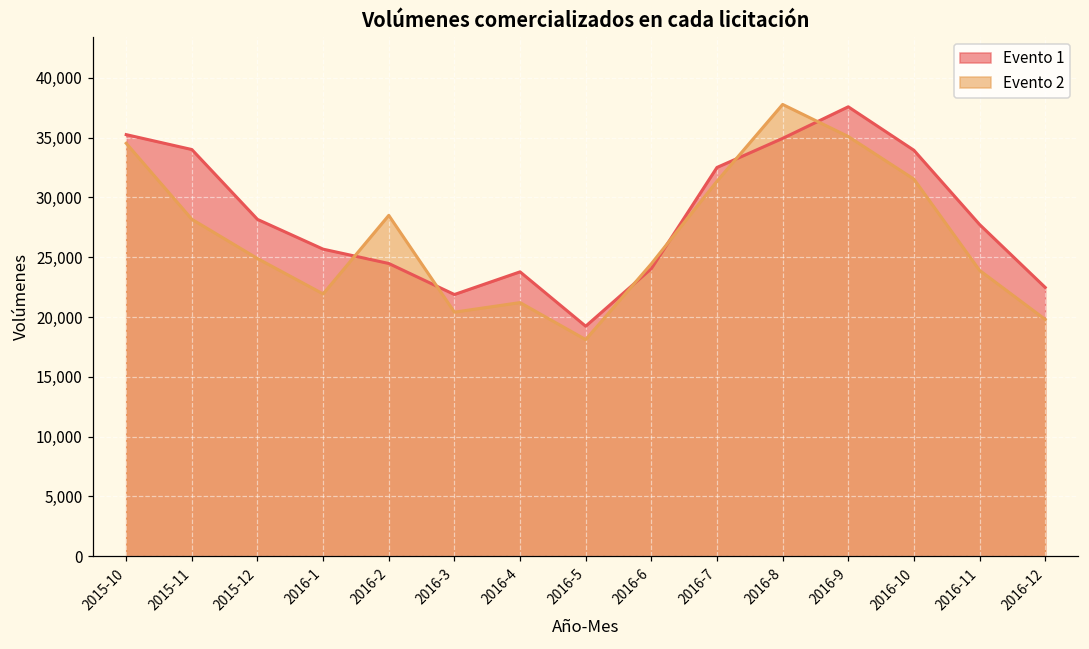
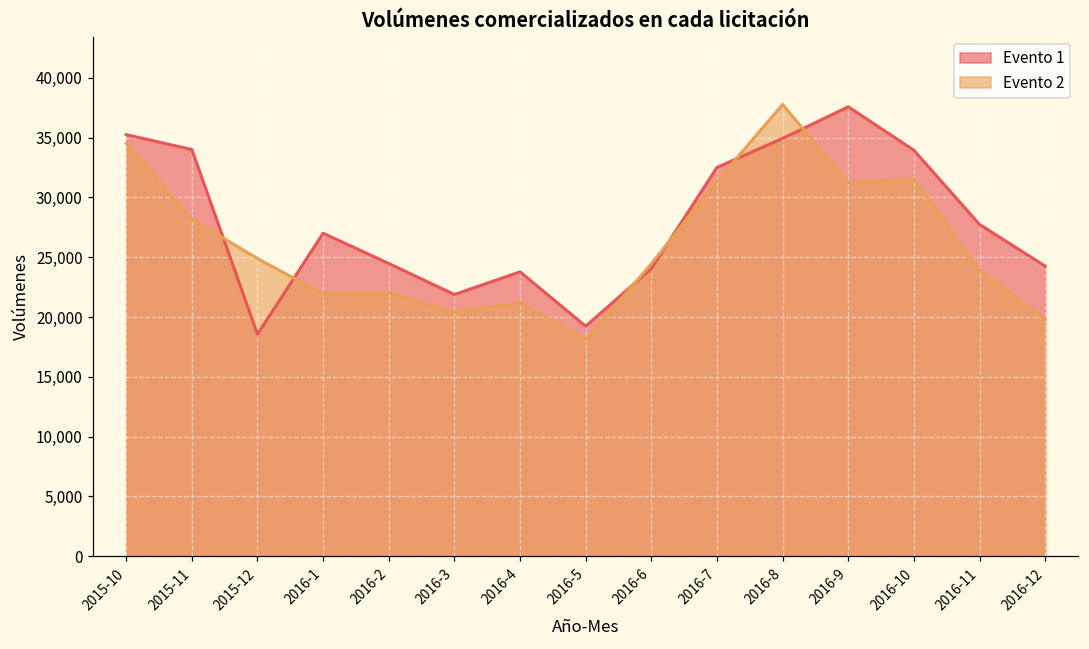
  {
    "Evento 1": {
      "2015-10": "35,200",
      "2015-11": "34,000",
-     "2015-12": "28,200",
-     "2016-1": "25,700",
+     "2015-12": "18,600",
+     "2016-1": "27,000",
      "2016-2": "24,500",
      "2016-3": "21,900",
      "2016-4": "23,800",
      "2016-5": "19,200",
      "2016-6": "24,000",
      "2016-7": "32,500",
      "2016-8": "34,900",
      "2016-9": "37,600",
      "2016-10": "33,900",
      "2016-11": "27,700",
-     "2016-12": "22,500"
+     "2016-12": "24,300"
    },
    "Evento 2": {
      "2015-10": "34,500",
      "2015-11": "28,200",
      "2015-12": "24,900",
      "2016-1": "21,900",
-     "2016-2": "28,500",
+     "2016-2": "22,000",
      "2016-3": "20,400",
      "2016-4": "21,200",
      "2016-5": "18,100",
      "2016-6": "24,400",
      "2016-7": "31,300",
      "2016-8": "37,800",
-     "2016-9": "35,100",
+     "2016-9": "31,200",
      "2016-10": "31,500",
      "2016-11": "23,900",
      "2016-12": "19,800"
    }
  }
